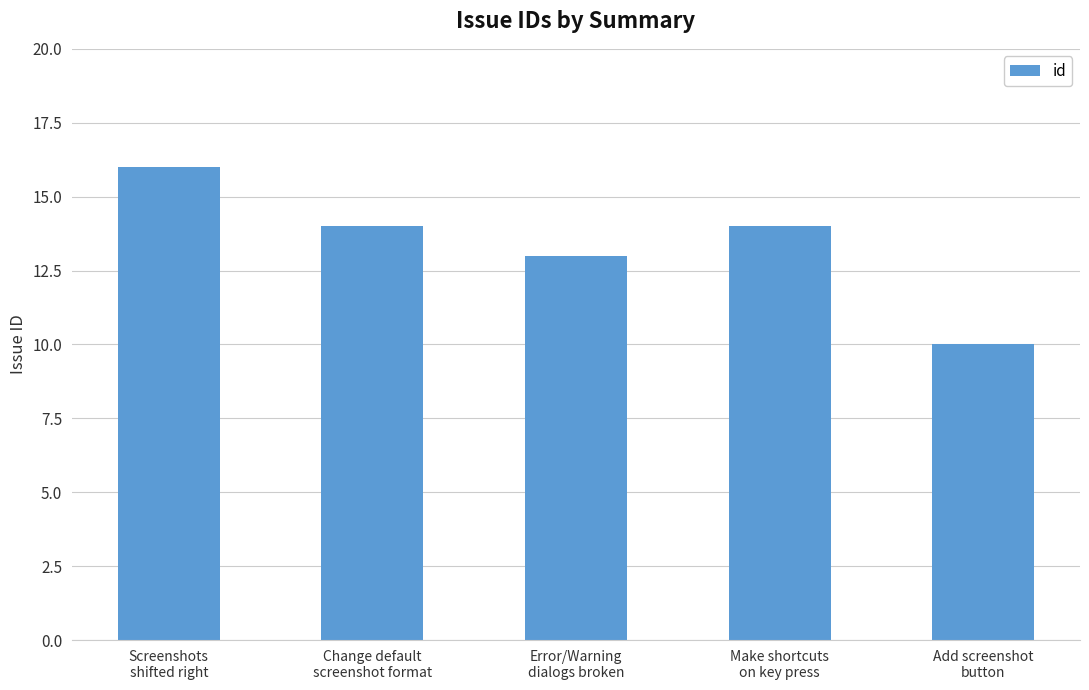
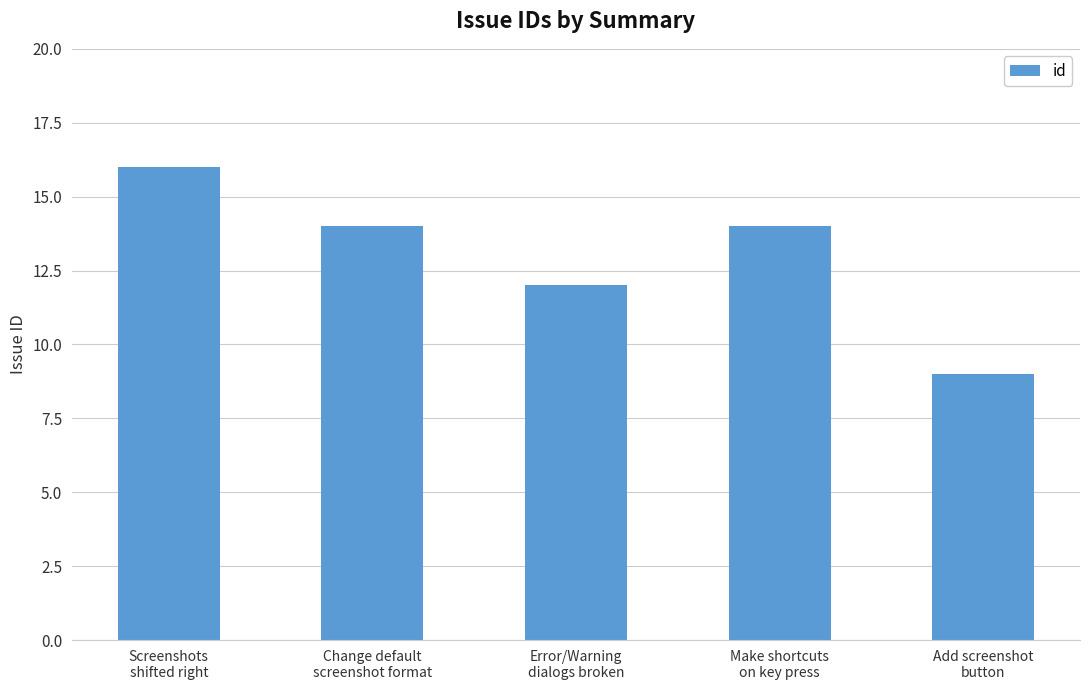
  {
    "Screenshots shifted right": 16,
    "Change default screenshot format": 14,
-   "Error/Warning dialogs broken": 13,
+   "Error/Warning dialogs broken": 12,
    "Make shortcuts on key press": 14,
-   "Add screenshot button": 10
+   "Add screenshot button": 9
  }
